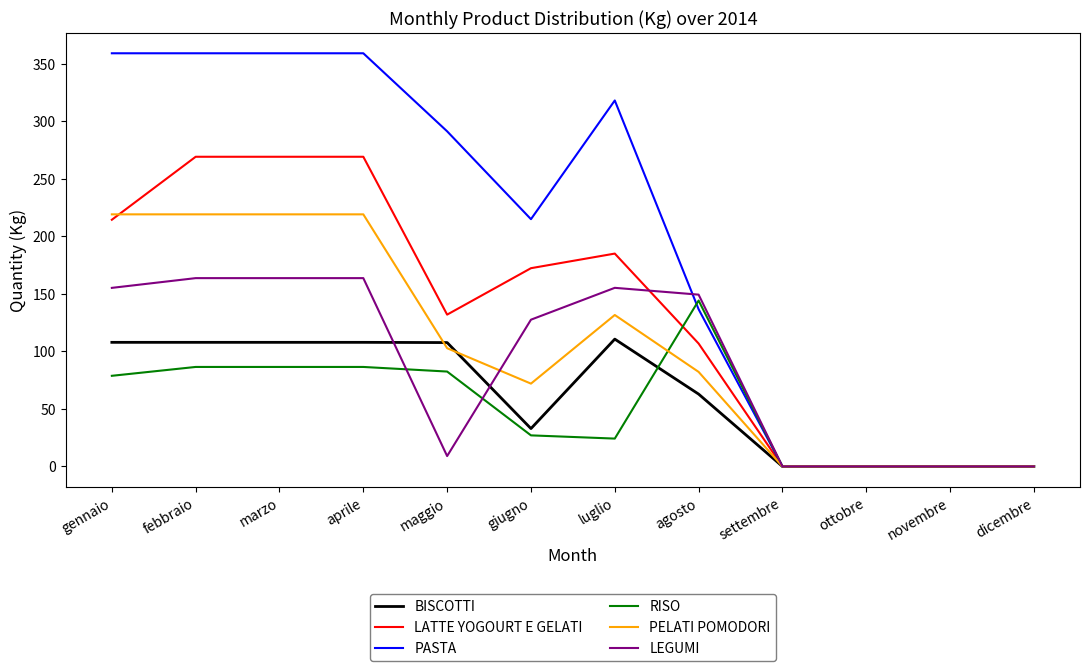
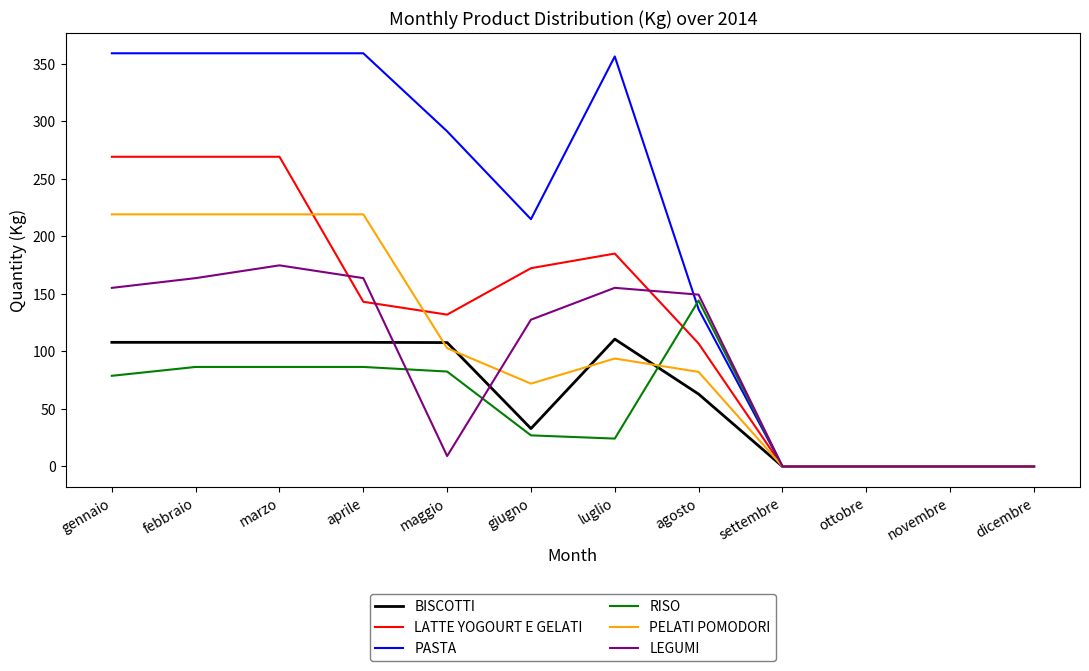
  {
    "BISCOTTI": {
      "gennaio": 108,
      "febbraio": 108,
      "marzo": 108,
      "aprile": 108,
      "maggio": 108,
      "giugno": 33,
      "luglio": 111,
      "agosto": 63
    },
    "LATTE YOGOURT E GELATI": {
-     "gennaio": 215,
+     "gennaio": 269,
      "febbraio": 269,
      "marzo": 269,
-     "aprile": 269,
+     "aprile": 143,
      "maggio": 132,
      "giugno": 172,
      "luglio": 185,
      "agosto": 107
    },
    "PASTA": {
      "gennaio": 359,
      "febbraio": 359,
      "marzo": 359,
      "aprile": 359,
      "maggio": 291,
      "giugno": 215,
-     "luglio": 318,
+     "luglio": 356,
      "agosto": 137
    },
    "RISO": {
      "gennaio": 79,
      "febbraio": 87,
      "marzo": 87,
      "aprile": 87,
      "maggio": 83,
      "giugno": 27,
      "luglio": 24,
      "agosto": 144
    },
    "PELATI POMODORI": {
      "gennaio": 219,
      "febbraio": 219,
      "marzo": 219,
      "aprile": 219,
      "maggio": 103,
      "giugno": 72,
-     "luglio": 132,
+     "luglio": 94,
      "agosto": 82
    },
    "LEGUMI": {
      "gennaio": 155,
      "febbraio": 164,
-     "marzo": 164,
+     "marzo": 175,
      "aprile": 164,
      "maggio": 9,
      "giugno": 128,
      "luglio": 155,
      "agosto": 149
    }
  }
